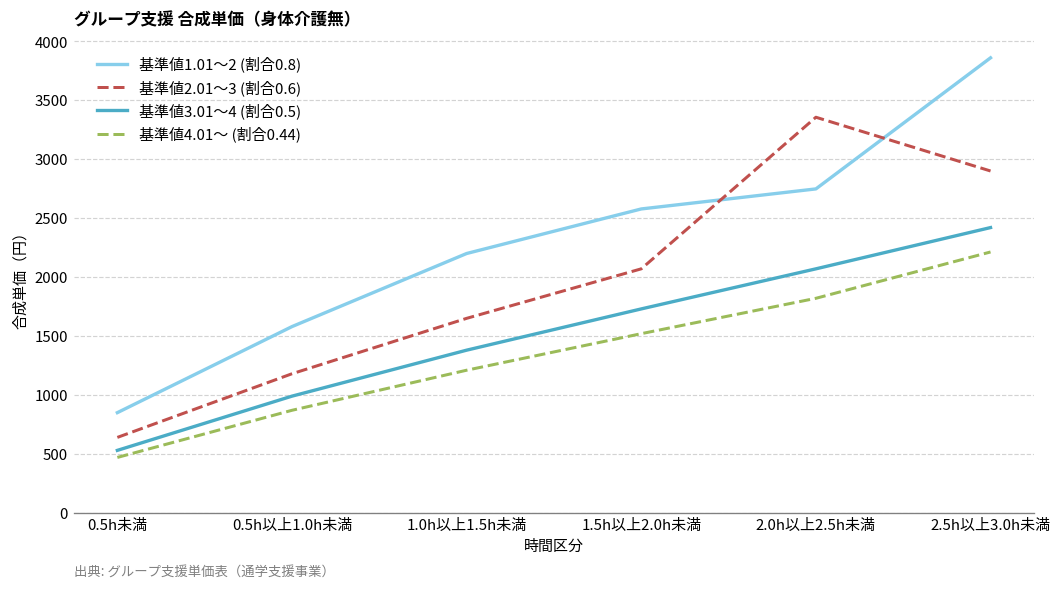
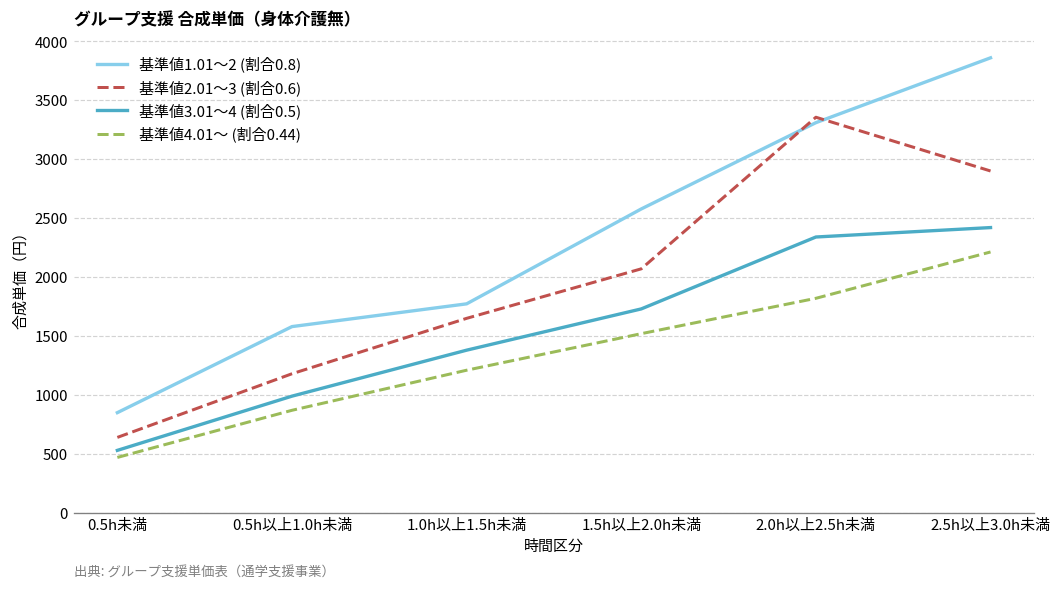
  {
    "基準値1.01～2 (割合0.8)": {
      "0.5h未満": 900,
      "0.5h以上1.0h未満": 1600,
-     "1.0h以上1.5h未満": 2200,
+     "1.0h以上1.5h未満": 1800,
      "1.5h以上2.0h未満": 2600,
-     "2.0h以上2.5h未満": 2700,
+     "2.0h以上2.5h未満": 3300,
      "2.5h以上3.0h未満": 3900
    },
    "基準値2.01～3 (割合0.6)": {
      "0.5h未満": 600,
      "0.5h以上1.0h未満": 1200,
      "1.0h以上1.5h未満": 1700,
      "1.5h以上2.0h未満": 2100,
      "2.0h以上2.5h未満": 3400,
      "2.5h以上3.0h未満": 2900
    },
    "基準値3.01～4 (割合0.5)": {
      "0.5h未満": 500,
      "0.5h以上1.0h未満": 1000,
      "1.0h以上1.5h未満": 1400,
      "1.5h以上2.0h未満": 1700,
-     "2.0h以上2.5h未満": 2100,
+     "2.0h以上2.5h未満": 2300,
      "2.5h以上3.0h未満": 2400
    },
    "基準値4.01～ (割合0.44)": {
      "0.5h未満": 500,
      "0.5h以上1.0h未満": 900,
      "1.0h以上1.5h未満": 1200,
      "1.5h以上2.0h未満": 1500,
      "2.0h以上2.5h未満": 1800,
      "2.5h以上3.0h未満": 2200
    }
  }
